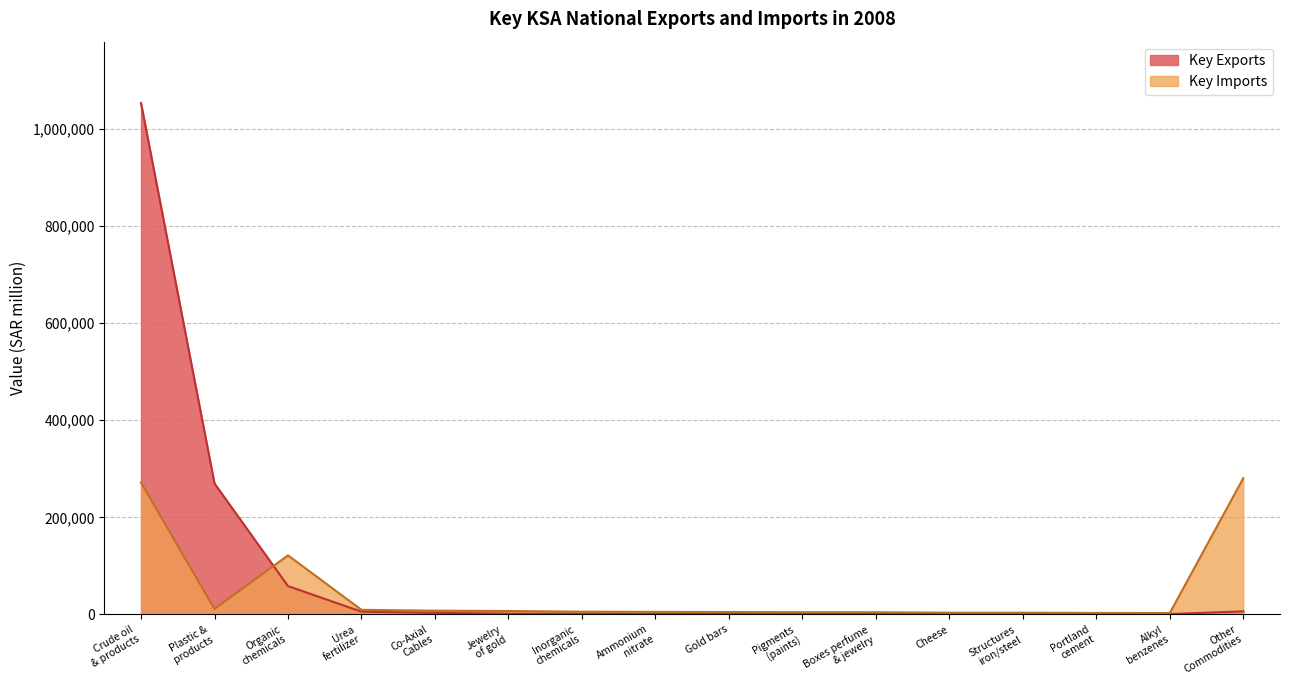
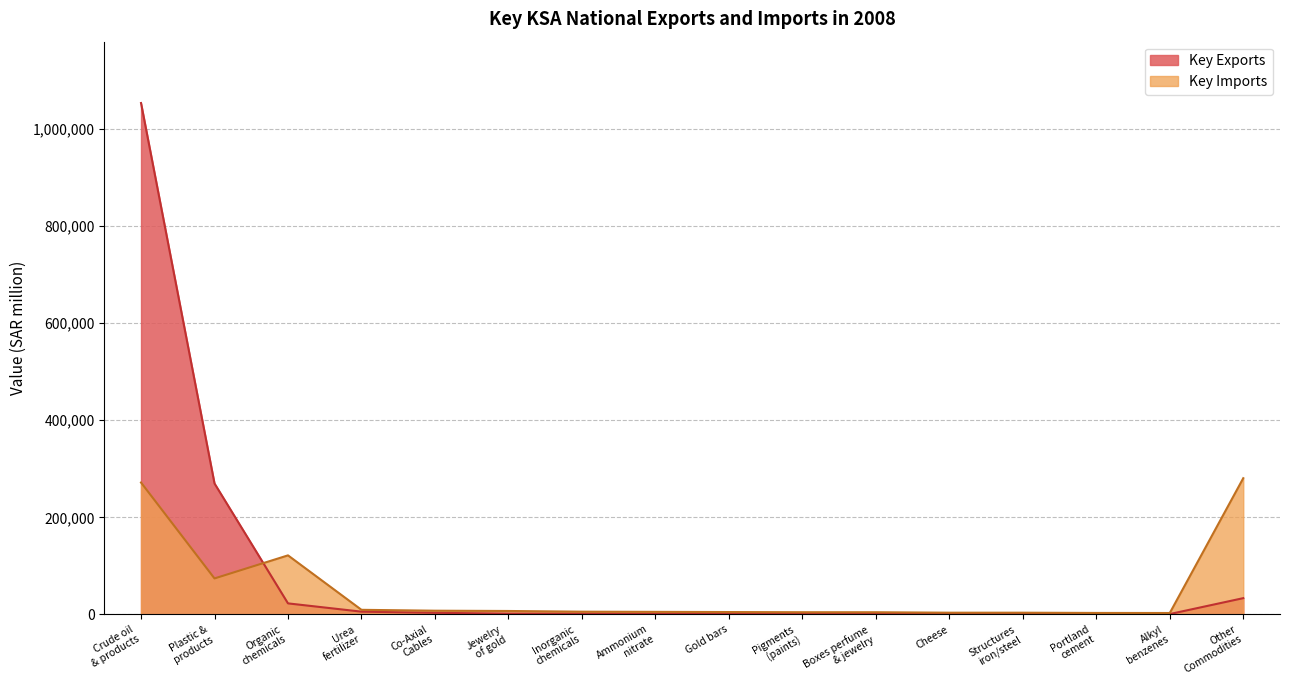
  {
    "Key Exports": {
      "Crude oil & products": "1,050,000",
      "Plastic & products": "270,000",
-     "Organic chemicals": "60,000",
+     "Organic chemicals": "20,000",
      "Jewelry of gold": "0",
-     "Other Commodities": "10,000"
+     "Other Commodities": "30,000"
    },
    "Key Imports": {
      "Crude oil & products": "270,000",
-     "Plastic & products": "10,000",
+     "Plastic & products": "70,000",
      "Organic chemicals": "120,000",
      "Jewelry of gold": "10,000",
      "Other Commodities": "280,000"
    }
  }
